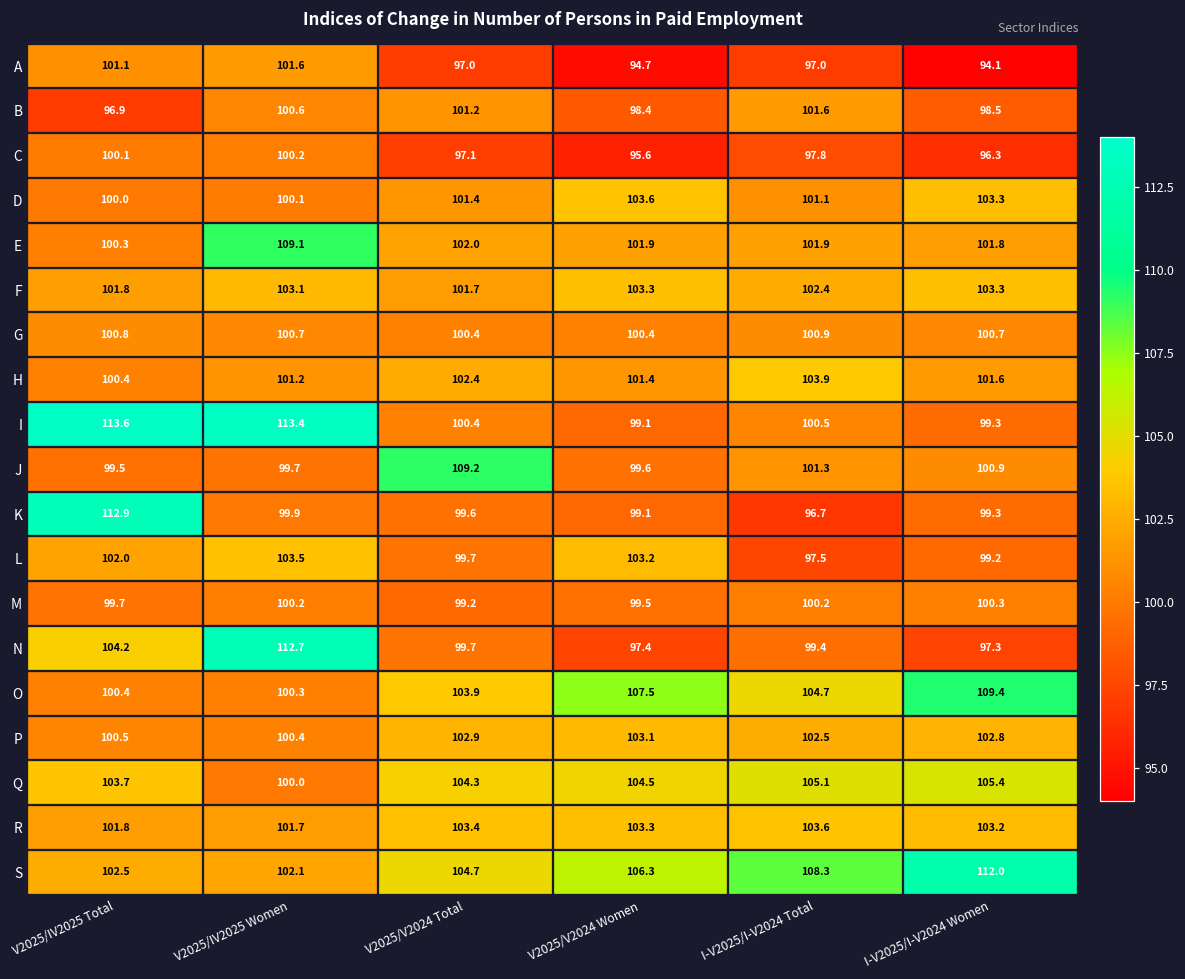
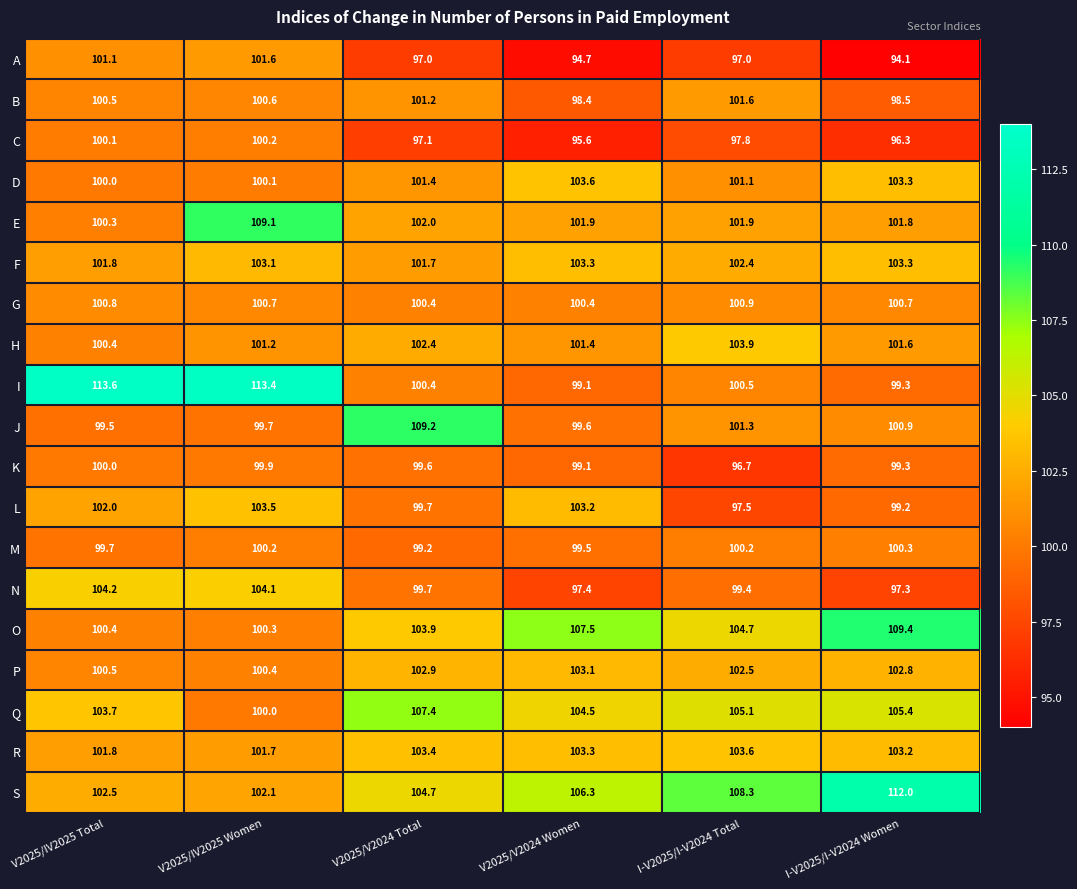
  {
    "A": {
      "V2025/IV2025 Total": 101.1,
      "V2025/IV2025 Women": 101.6,
      "V2025/V2024 Total": 97.0,
      "V2025/V2024 Women": 94.7,
      "I-V2025/I-V2024 Total": 97.0,
      "I-V2025/I-V2024 Women": 94.1
    },
    "B": {
-     "V2025/IV2025 Total": 96.9,
+     "V2025/IV2025 Total": 100.5,
      "V2025/IV2025 Women": 100.6,
      "V2025/V2024 Total": 101.2,
      "V2025/V2024 Women": 98.4,
      "I-V2025/I-V2024 Total": 101.6,
      "I-V2025/I-V2024 Women": 98.5
    },
    "C": {
      "V2025/IV2025 Total": 100.1,
      "V2025/IV2025 Women": 100.2,
      "V2025/V2024 Total": 97.1,
      "V2025/V2024 Women": 95.6,
      "I-V2025/I-V2024 Total": 97.8,
      "I-V2025/I-V2024 Women": 96.3
    },
    "D": {
      "V2025/IV2025 Total": 100.0,
      "V2025/IV2025 Women": 100.1,
      "V2025/V2024 Total": 101.4,
      "V2025/V2024 Women": 103.6,
      "I-V2025/I-V2024 Total": 101.1,
      "I-V2025/I-V2024 Women": 103.3
    },
    "E": {
      "V2025/IV2025 Total": 100.3,
      "V2025/IV2025 Women": 109.1,
      "V2025/V2024 Total": 102.0,
      "V2025/V2024 Women": 101.9,
      "I-V2025/I-V2024 Total": 101.9,
      "I-V2025/I-V2024 Women": 101.8
    },
    "F": {
      "V2025/IV2025 Total": 101.8,
      "V2025/IV2025 Women": 103.1,
      "V2025/V2024 Total": 101.7,
      "V2025/V2024 Women": 103.3,
      "I-V2025/I-V2024 Total": 102.4,
      "I-V2025/I-V2024 Women": 103.3
    },
    "G": {
      "V2025/IV2025 Total": 100.8,
      "V2025/IV2025 Women": 100.7,
      "V2025/V2024 Total": 100.4,
      "V2025/V2024 Women": 100.4,
      "I-V2025/I-V2024 Total": 100.9,
      "I-V2025/I-V2024 Women": 100.7
    },
    "H": {
      "V2025/IV2025 Total": 100.4,
      "V2025/IV2025 Women": 101.2,
      "V2025/V2024 Total": 102.4,
      "V2025/V2024 Women": 101.4,
      "I-V2025/I-V2024 Total": 103.9,
      "I-V2025/I-V2024 Women": 101.6
    },
    "I": {
      "V2025/IV2025 Total": 113.6,
      "V2025/IV2025 Women": 113.4,
      "V2025/V2024 Total": 100.4,
      "V2025/V2024 Women": 99.1,
      "I-V2025/I-V2024 Total": 100.5,
      "I-V2025/I-V2024 Women": 99.3
    },
    "J": {
      "V2025/IV2025 Total": 99.5,
      "V2025/IV2025 Women": 99.7,
      "V2025/V2024 Total": 109.2,
      "V2025/V2024 Women": 99.6,
      "I-V2025/I-V2024 Total": 101.3,
      "I-V2025/I-V2024 Women": 100.9
    },
    "K": {
-     "V2025/IV2025 Total": 112.9,
+     "V2025/IV2025 Total": 100.0,
      "V2025/IV2025 Women": 99.9,
      "V2025/V2024 Total": 99.6,
      "V2025/V2024 Women": 99.1,
      "I-V2025/I-V2024 Total": 96.7,
      "I-V2025/I-V2024 Women": 99.3
    },
    "L": {
      "V2025/IV2025 Total": 102.0,
      "V2025/IV2025 Women": 103.5,
      "V2025/V2024 Total": 99.7,
      "V2025/V2024 Women": 103.2,
      "I-V2025/I-V2024 Total": 97.5,
      "I-V2025/I-V2024 Women": 99.2
    },
    "M": {
      "V2025/IV2025 Total": 99.7,
      "V2025/IV2025 Women": 100.2,
      "V2025/V2024 Total": 99.2,
      "V2025/V2024 Women": 99.5,
      "I-V2025/I-V2024 Total": 100.2,
      "I-V2025/I-V2024 Women": 100.3
    },
    "N": {
      "V2025/IV2025 Total": 104.2,
-     "V2025/IV2025 Women": 112.7,
+     "V2025/IV2025 Women": 104.1,
      "V2025/V2024 Total": 99.7,
      "V2025/V2024 Women": 97.4,
      "I-V2025/I-V2024 Total": 99.4,
      "I-V2025/I-V2024 Women": 97.3
    },
    "O": {
      "V2025/IV2025 Total": 100.4,
      "V2025/IV2025 Women": 100.3,
      "V2025/V2024 Total": 103.9,
      "V2025/V2024 Women": 107.5,
      "I-V2025/I-V2024 Total": 104.7,
      "I-V2025/I-V2024 Women": 109.4
    },
    "P": {
      "V2025/IV2025 Total": 100.5,
      "V2025/IV2025 Women": 100.4,
      "V2025/V2024 Total": 102.9,
      "V2025/V2024 Women": 103.1,
      "I-V2025/I-V2024 Total": 102.5,
      "I-V2025/I-V2024 Women": 102.8
    },
    "Q": {
      "V2025/IV2025 Total": 103.7,
      "V2025/IV2025 Women": 100.0,
-     "V2025/V2024 Total": 104.3,
+     "V2025/V2024 Total": 107.4,
      "V2025/V2024 Women": 104.5,
      "I-V2025/I-V2024 Total": 105.1,
      "I-V2025/I-V2024 Women": 105.4
    },
    "R": {
      "V2025/IV2025 Total": 101.8,
      "V2025/IV2025 Women": 101.7,
      "V2025/V2024 Total": 103.4,
      "V2025/V2024 Women": 103.3,
      "I-V2025/I-V2024 Total": 103.6,
      "I-V2025/I-V2024 Women": 103.2
    },
    "S": {
      "V2025/IV2025 Total": 102.5,
      "V2025/IV2025 Women": 102.1,
      "V2025/V2024 Total": 104.7,
      "V2025/V2024 Women": 106.3,
      "I-V2025/I-V2024 Total": 108.3,
      "I-V2025/I-V2024 Women": 112.0
    }
  }
